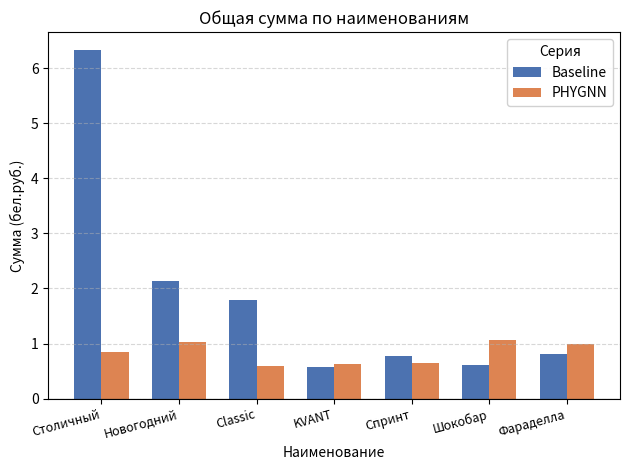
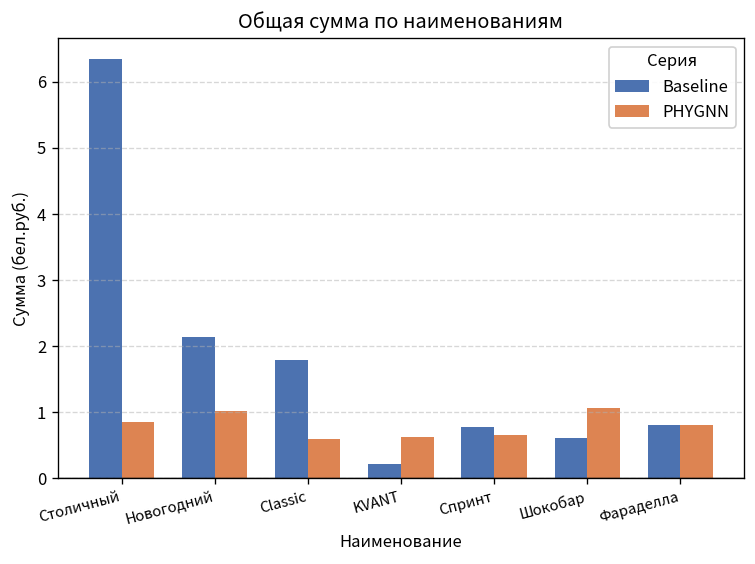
  {
    "Baseline": {
      "Столичный": 6.3,
      "Новогодний": 2.1,
      "Classic": 1.8,
-     "KVANT": 0.6,
+     "KVANT": 0.2,
      "Спринт": 0.8,
      "Шокобар": 0.6,
      "Фараделла": 0.8
    },
    "PHYGNN": {
      "Столичный": 0.9,
      "Новогодний": 1.0,
      "Classic": 0.6,
      "KVANT": 0.6,
      "Спринт": 0.7,
      "Шокобар": 1.1,
-     "Фараделла": 1.0
+     "Фараделла": 0.8
    }
  }
